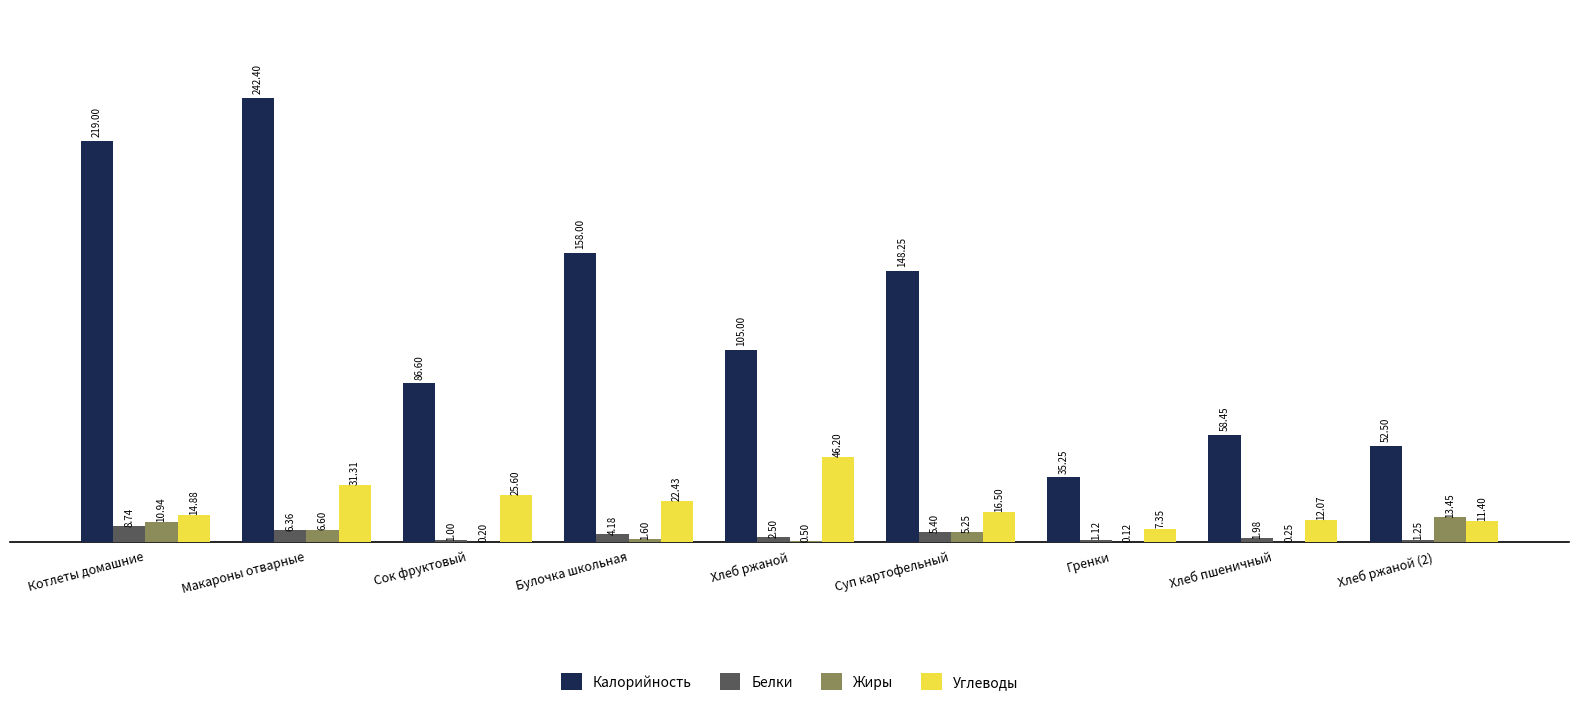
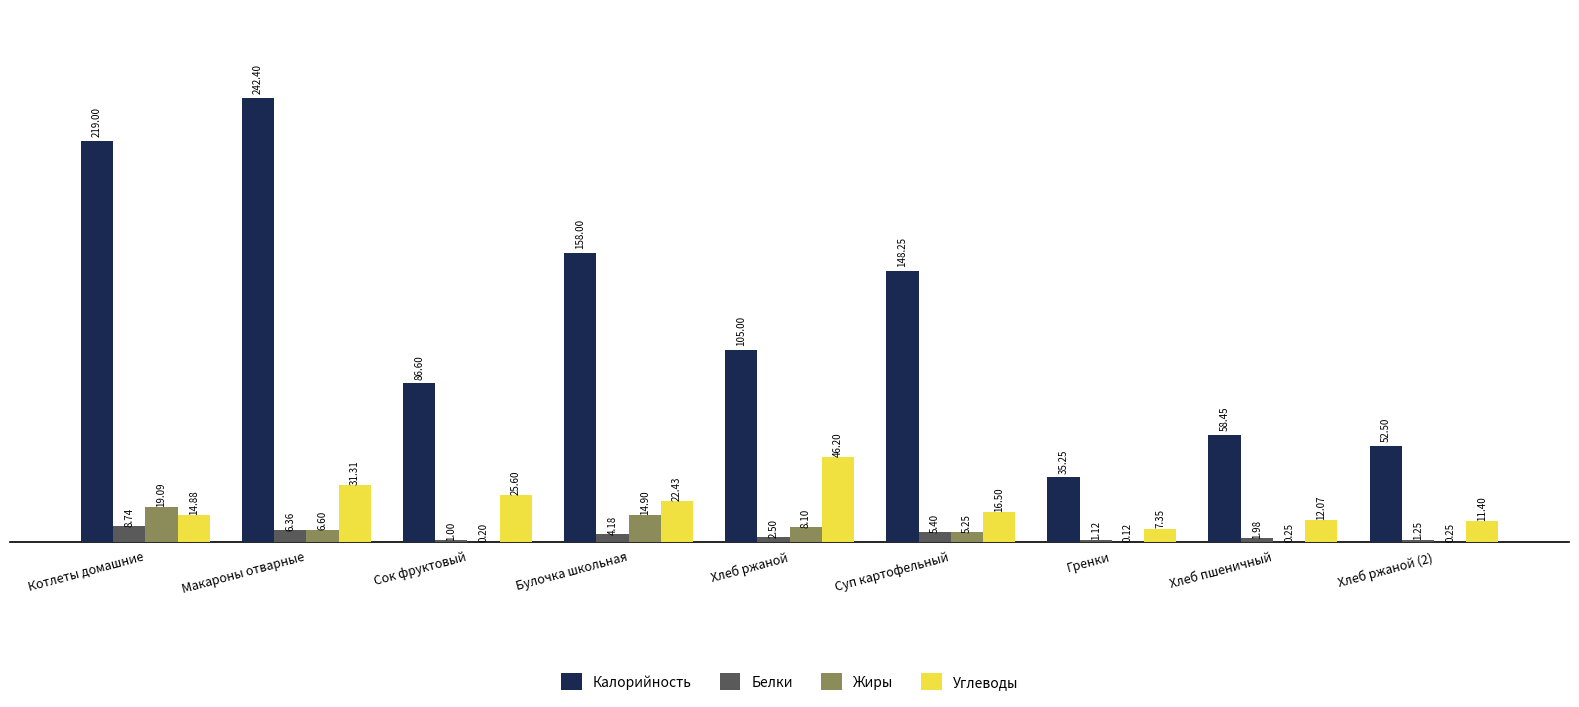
  {
    "Калорийность": {
      "Котлеты домашние": 219.00,
      "Макароны отварные": 242.40,
      "Сок фруктовый": 86.60,
      "Булочка школьная": 158.00,
      "Хлеб ржаной": 105.00,
      "Суп картофельный": 148.25,
      "Гренки": 35.25,
      "Хлеб пшеничный": 58.45,
      "Хлеб ржаной (2)": 52.50
    },
    "Белки": {
      "Котлеты домашние": 8.74,
      "Макароны отварные": 6.36,
      "Сок фруктовый": 1.00,
      "Булочка школьная": 4.18,
      "Хлеб ржаной": 2.50,
      "Суп картофельный": 5.40,
      "Гренки": 1.12,
      "Хлеб пшеничный": 1.98,
      "Хлеб ржаной (2)": 1.25
    },
    "Жиры": {
-     "Котлеты домашние": 10.94,
+     "Котлеты домашние": 19.09,
      "Макароны отварные": 6.60,
      "Сок фруктовый": 0.20,
-     "Булочка школьная": 1.60,
-     "Хлеб ржаной": 0.50,
+     "Булочка школьная": 14.90,
+     "Хлеб ржаной": 8.10,
      "Суп картофельный": 5.25,
      "Гренки": 0.12,
      "Хлеб пшеничный": 0.25,
-     "Хлеб ржаной (2)": 13.45
+     "Хлеб ржаной (2)": 0.25
    },
    "Углеводы": {
      "Котлеты домашние": 14.88,
      "Макароны отварные": 31.31,
      "Сок фруктовый": 25.60,
      "Булочка школьная": 22.43,
      "Хлеб ржаной": 46.20,
      "Суп картофельный": 16.50,
      "Гренки": 7.35,
      "Хлеб пшеничный": 12.07,
      "Хлеб ржаной (2)": 11.40
    }
  }
